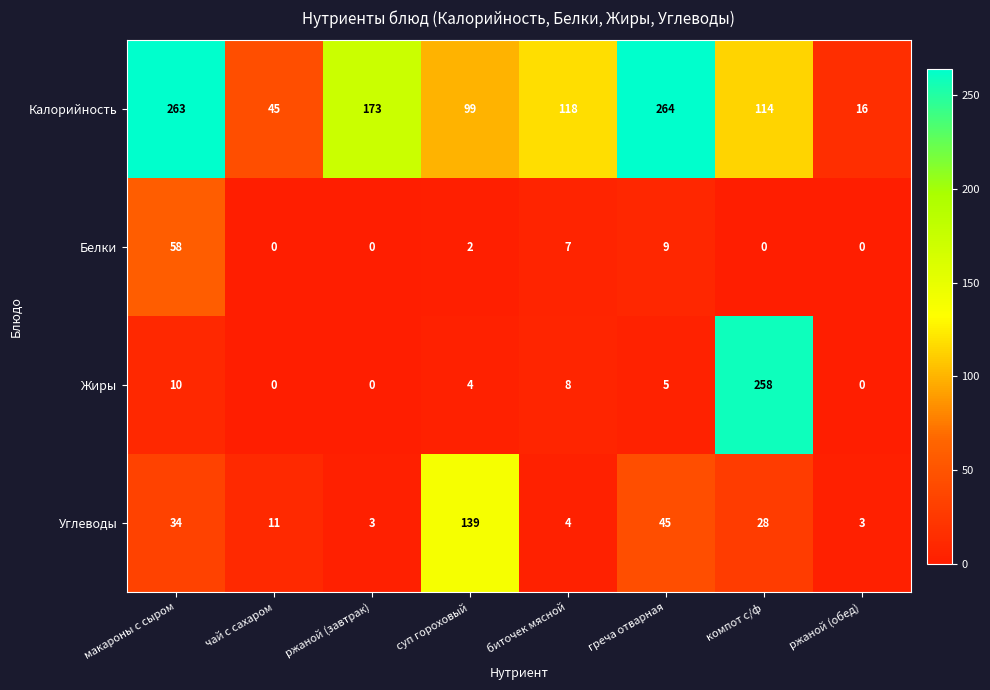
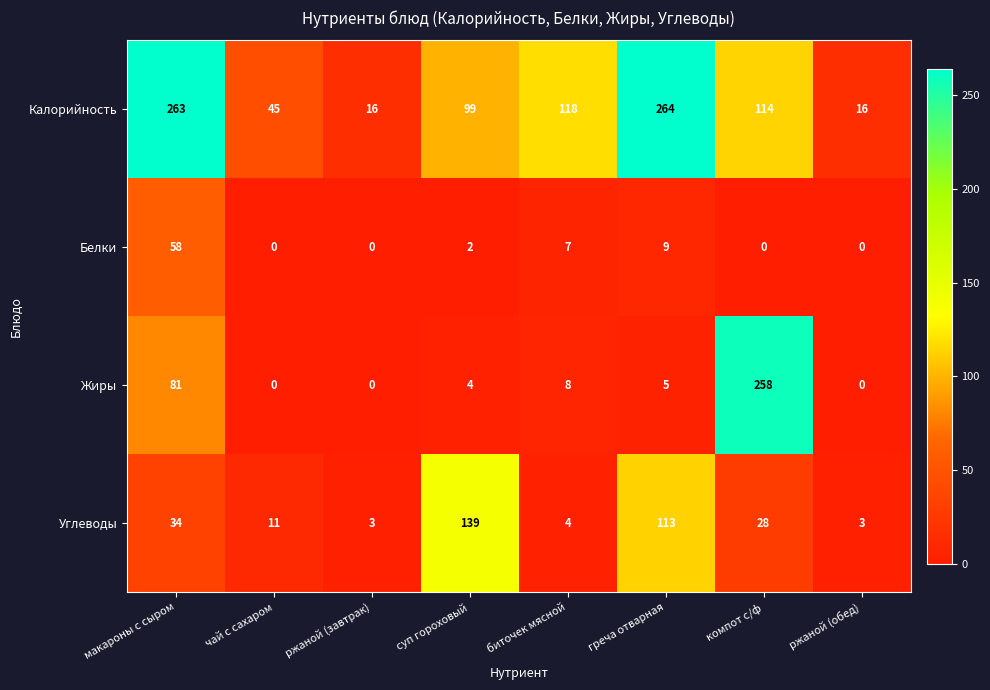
  {
    "Калорийность": {
      "макароны с сыром": 263,
      "чай с сахаром": 45,
-     "ржаной (завтрак)": 173,
+     "ржаной (завтрак)": 16,
      "суп гороховый": 99,
      "биточек мясной": 118,
      "греча отварная": 264,
      "компот с/ф": 114,
      "ржаной (обед)": 16
    },
    "Белки": {
      "макароны с сыром": 58,
      "чай с сахаром": 0,
      "ржаной (завтрак)": 0,
      "суп гороховый": 2,
      "биточек мясной": 7,
      "греча отварная": 9,
      "компот с/ф": 0,
      "ржаной (обед)": 0
    },
    "Жиры": {
-     "макароны с сыром": 10,
+     "макароны с сыром": 81,
      "чай с сахаром": 0,
      "ржаной (завтрак)": 0,
      "суп гороховый": 4,
      "биточек мясной": 8,
      "греча отварная": 5,
      "компот с/ф": 258,
      "ржаной (обед)": 0
    },
    "Углеводы": {
      "макароны с сыром": 34,
      "чай с сахаром": 11,
      "ржаной (завтрак)": 3,
      "суп гороховый": 139,
      "биточек мясной": 4,
-     "греча отварная": 45,
+     "греча отварная": 113,
      "компот с/ф": 28,
      "ржаной (обед)": 3
    }
  }
